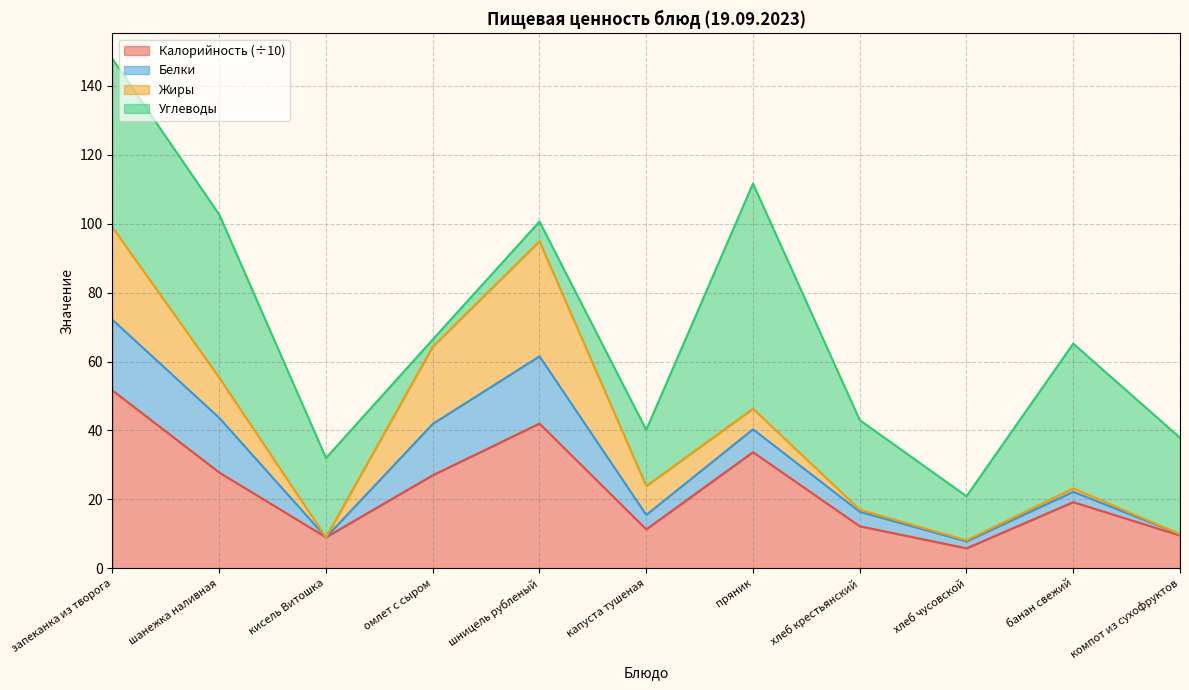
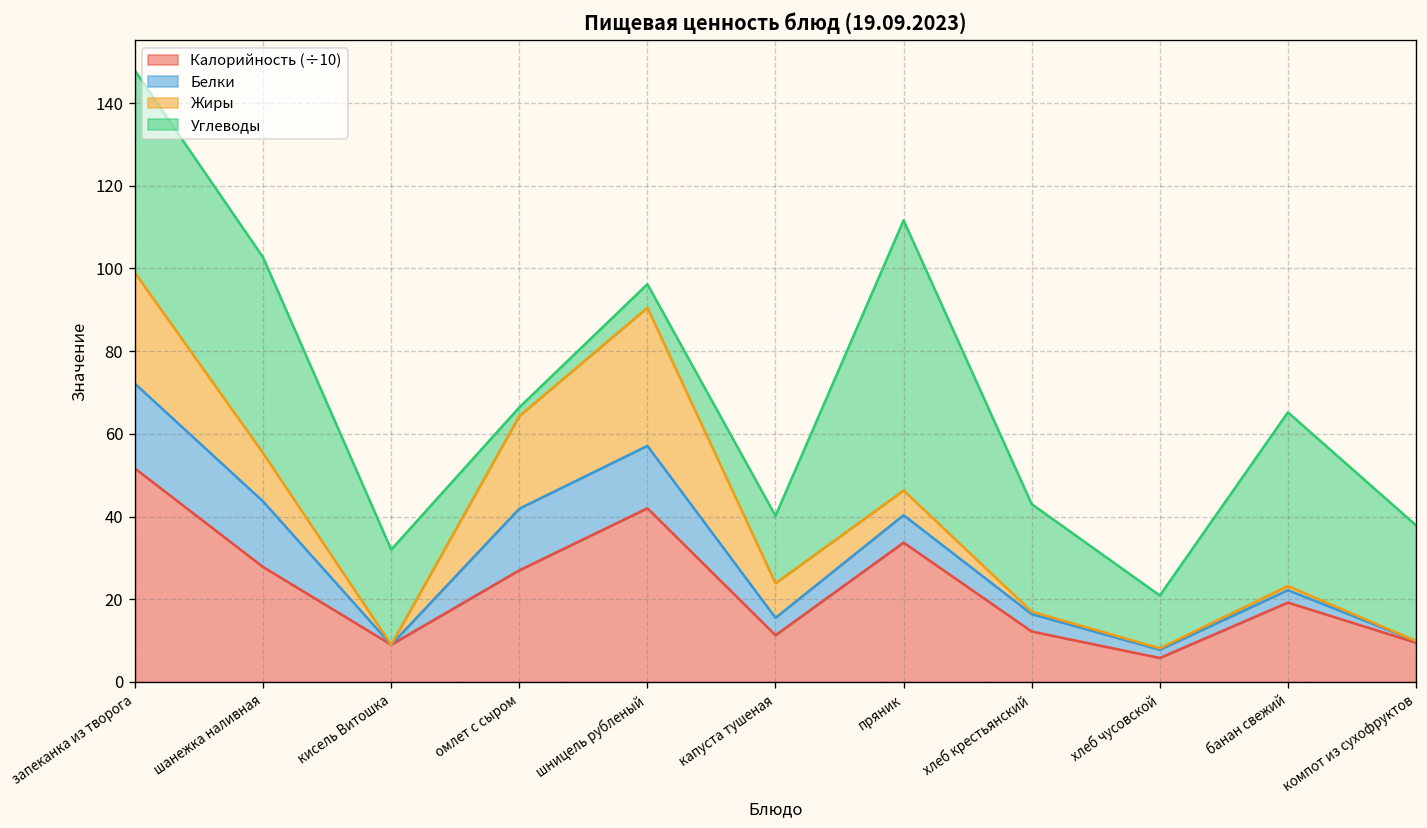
  {
    "Калорийность (÷10)": {
      "запеканка из творога": 52,
      "шанежка наливная": 28,
      "омлет с сыром": 27,
      "шницель рубленый": 42,
      "капуста тушеная": 11,
      "пряник": 34,
      "хлеб крестьянский": 12,
      "хлеб чусовской": 6,
      "банан свежий": 19
    },
    "Белки": {
      "запеканка из творога": 20,
      "шанежка наливная": 16,
      "омлет с сыром": 15,
-     "шницель рубленый": 20,
+     "шницель рубленый": 15,
      "капуста тушеная": 4,
      "пряник": 7,
      "банан свежий": 3
    },
    "Жиры": {
      "запеканка из творога": 27,
      "шанежка наливная": 12,
      "омлет с сыром": 22,
      "шницель рубленый": 33,
      "капуста тушеная": 8,
      "пряник": 6,
      "банан свежий": 1
    },
    "Углеводы": {
      "запеканка из творога": 49,
      "шанежка наливная": 47,
      "кисель Витошка": 23,
      "омлет с сыром": 2,
      "шницель рубленый": 6,
      "капуста тушеная": 16,
      "пряник": 65,
      "хлеб крестьянский": 26,
      "хлеб чусовской": 13,
      "банан свежий": 42,
      "компот из сухофруктов": 28
    }
  }
